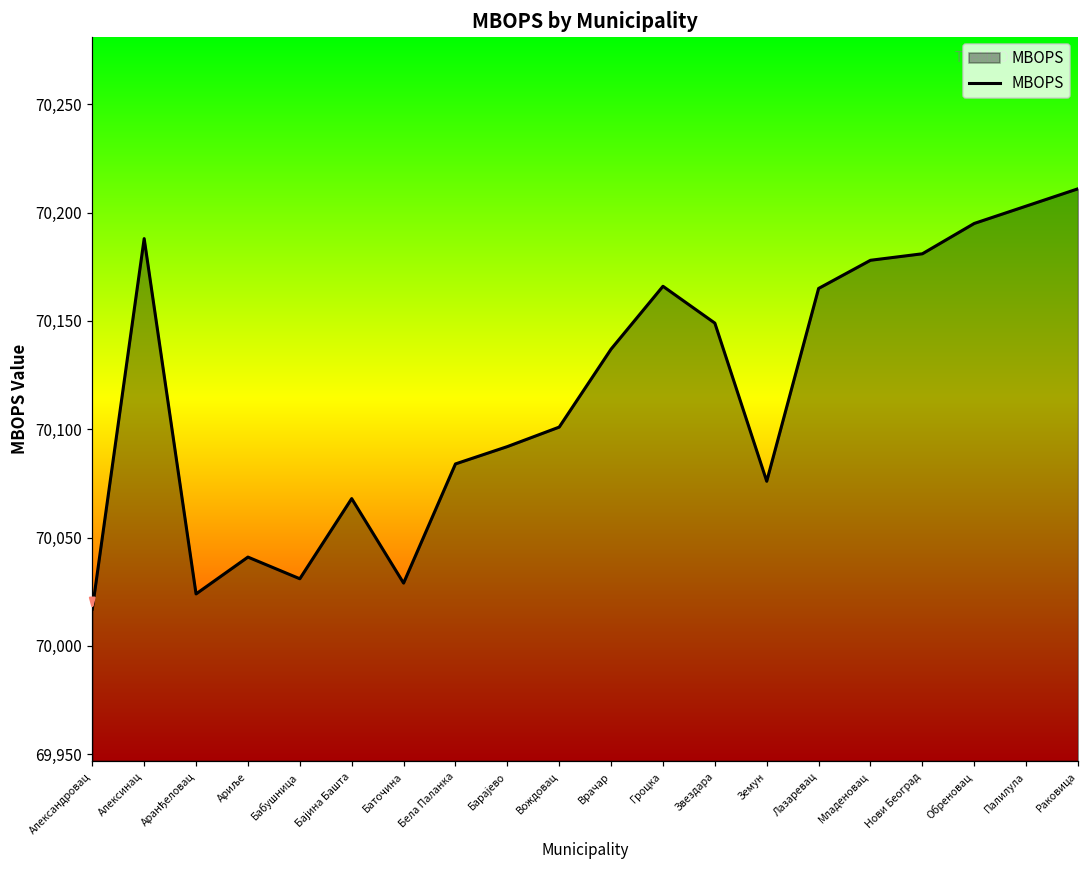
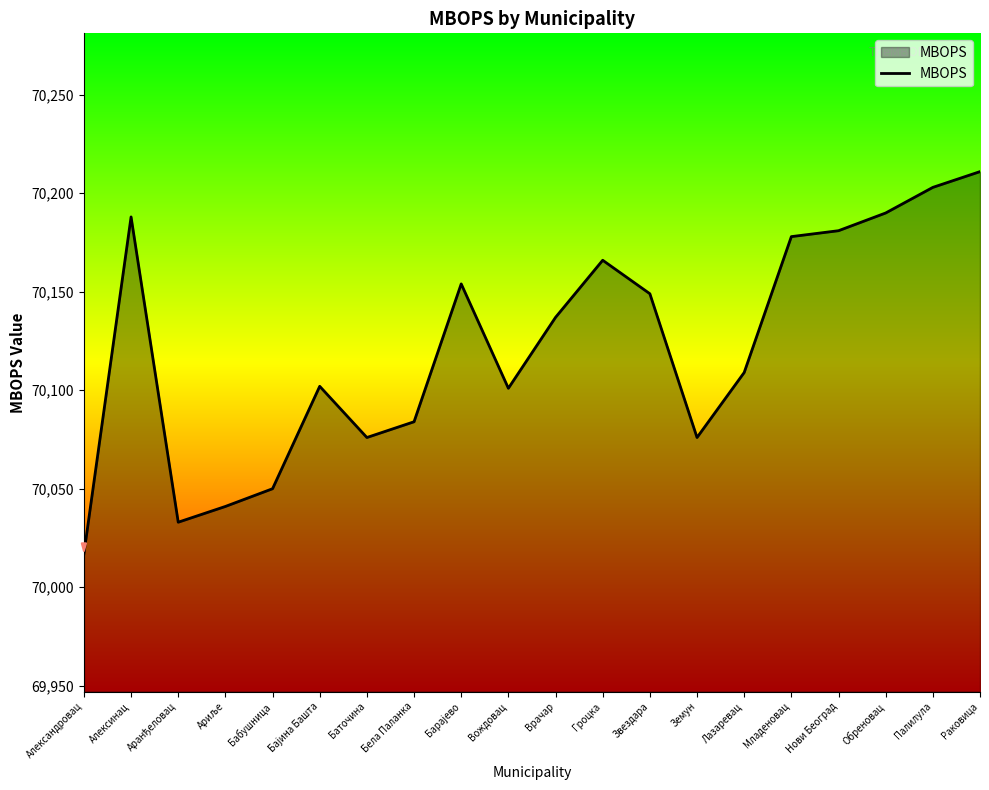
  {
    "Александровац": "70,017",
    "Алексинац": "70,188",
-   "Аранђеловац": "70,024",
+   "Аранђеловац": "70,033",
    "Ариље": "70,041",
-   "Бабушница": "70,031",
-   "Бајина Башта": "70,068",
-   "Баточина": "70,029",
+   "Бабушница": "70,050",
+   "Бајина Башта": "70,102",
+   "Баточина": "70,076",
    "Бела Паланка": "70,084",
-   "Барајево": "70,092",
+   "Барајево": "70,154",
    "Вождовац": "70,101",
    "Врачар": "70,137",
    "Гроцка": "70,166",
    "Звездара": "70,149",
    "Земун": "70,076",
-   "Лазаревац": "70,165",
+   "Лазаревац": "70,109",
    "Младеновац": "70,178",
    "Нови Београд": "70,181",
-   "Обреновац": "70,195",
+   "Обреновац": "70,190",
    "Палилула": "70,203",
    "Раковица": "70,211"
  }
